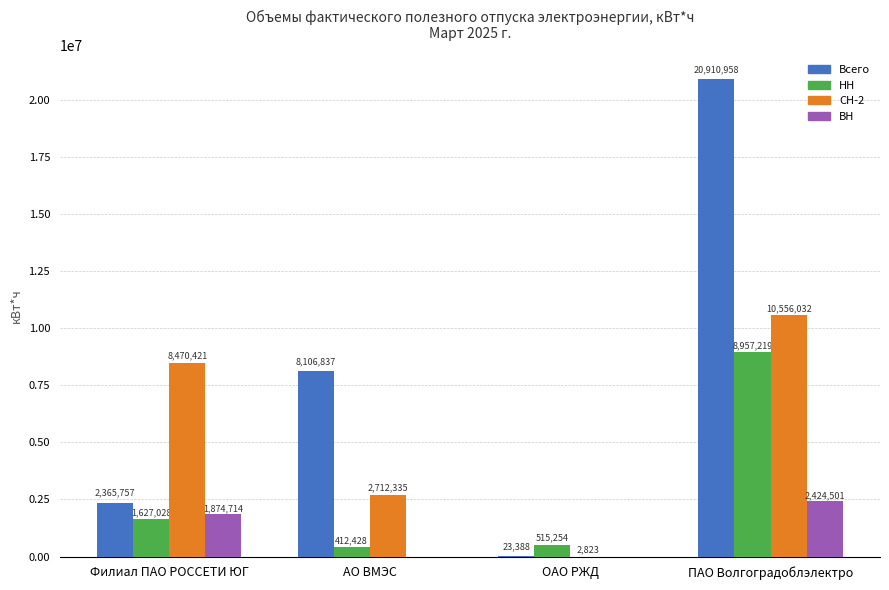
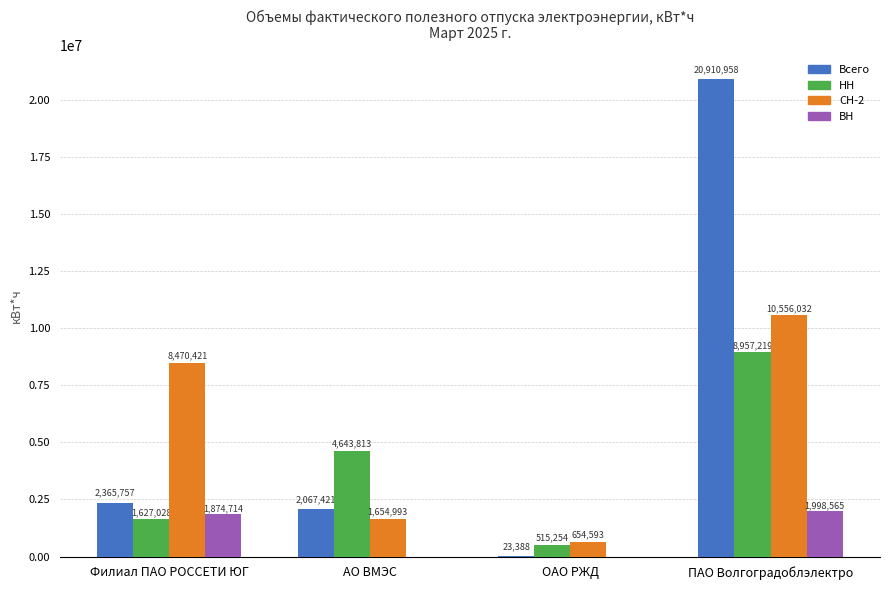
  {
    "Всего": {
      "Филиал ПАО РОССЕТИ ЮГ": "2,365,757",
-     "АО ВМЭС": "8,106,837",
+     "АО ВМЭС": "2,067,421",
      "ОАО РЖД": "23,388",
      "ПАО Волгоградоблэлектро": "20,910,958"
    },
    "НН": {
      "Филиал ПАО РОССЕТИ ЮГ": "1,627,028",
-     "АО ВМЭС": "412,428",
+     "АО ВМЭС": "4,643,813",
      "ОАО РЖД": "515,254",
      "ПАО Волгоградоблэлектро": "8,957,219"
    },
    "СН-2": {
      "Филиал ПАО РОССЕТИ ЮГ": "8,470,421",
-     "АО ВМЭС": "2,712,335",
-     "ОАО РЖД": "2,823",
+     "АО ВМЭС": "1,654,993",
+     "ОАО РЖД": "654,593",
      "ПАО Волгоградоблэлектро": "10,556,032"
    },
    "ВН": {
      "Филиал ПАО РОССЕТИ ЮГ": "1,874,714",
-     "ПАО Волгоградоблэлектро": "2,424,501"
+     "ПАО Волгоградоблэлектро": "1,998,565"
    }
  }
